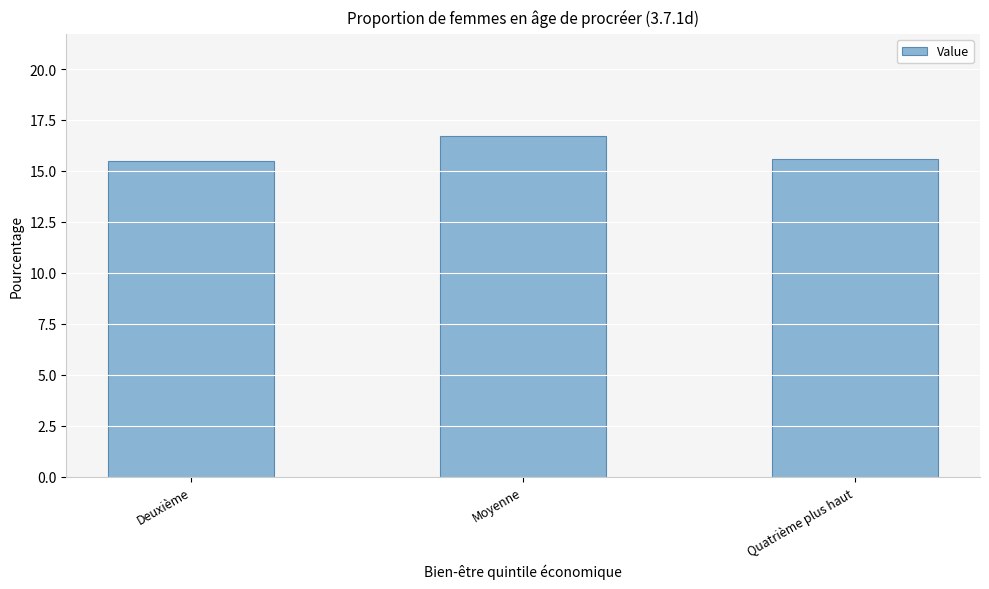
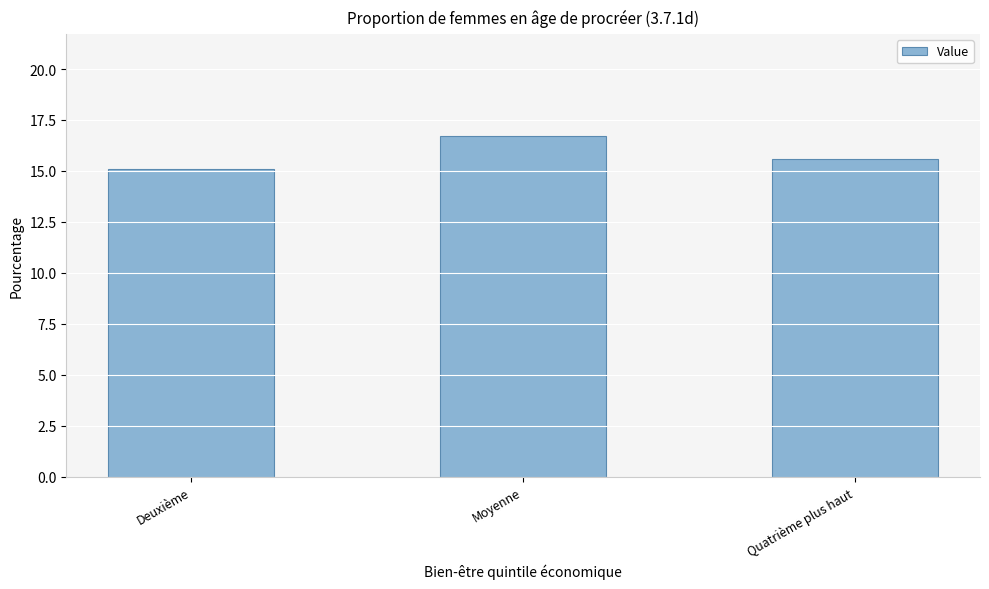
  {
-   "Deuxième": 15.5,
+   "Deuxième": 15.1,
    "Moyenne": 16.7,
    "Quatrième plus haut": 15.6
  }
